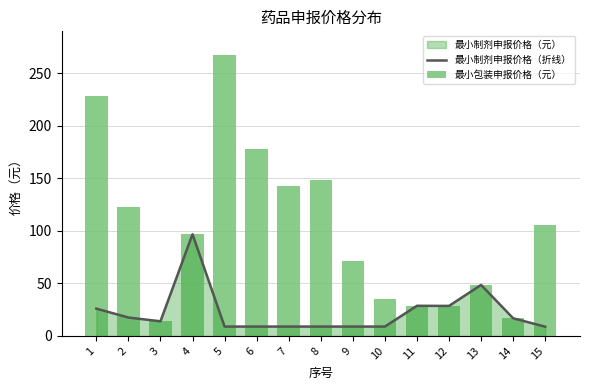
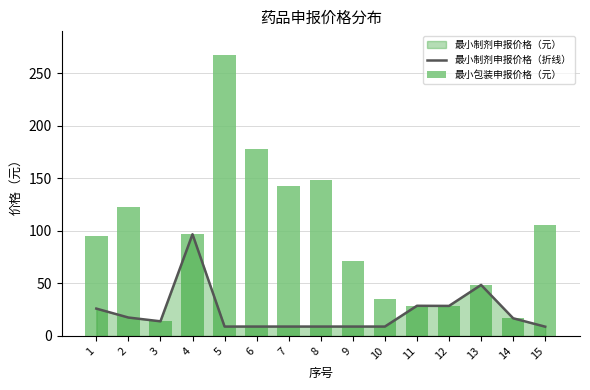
  {
    "最小包装申报价格（元）": {
-     "1": 228,
+     "1": 95,
      "2": 123,
      "3": 14,
      "4": 97,
      "5": 267,
      "6": 178,
      "7": 142,
      "8": 148,
      "9": 71,
      "10": 36,
      "11": 29,
      "12": 29,
      "13": 49,
      "14": 17,
      "15": 105
    },
    "最小制剂申报价格（元）": {
      "1": 26,
      "2": 18,
      "3": 14,
      "4": 97,
      "5": 9,
      "6": 9,
      "7": 9,
      "8": 9,
      "9": 9,
      "10": 9,
      "11": 29,
      "12": 29,
      "13": 49,
      "14": 17,
      "15": 9
    }
  }
